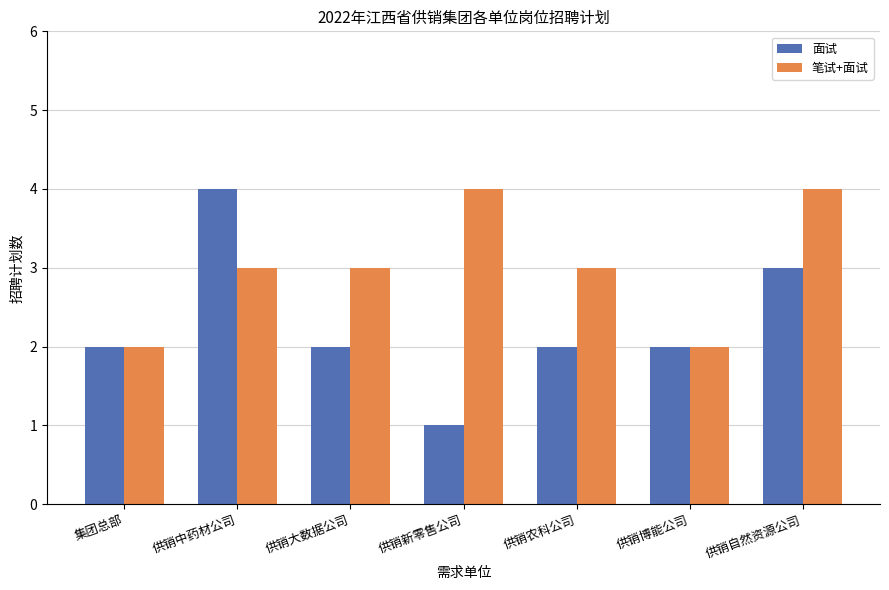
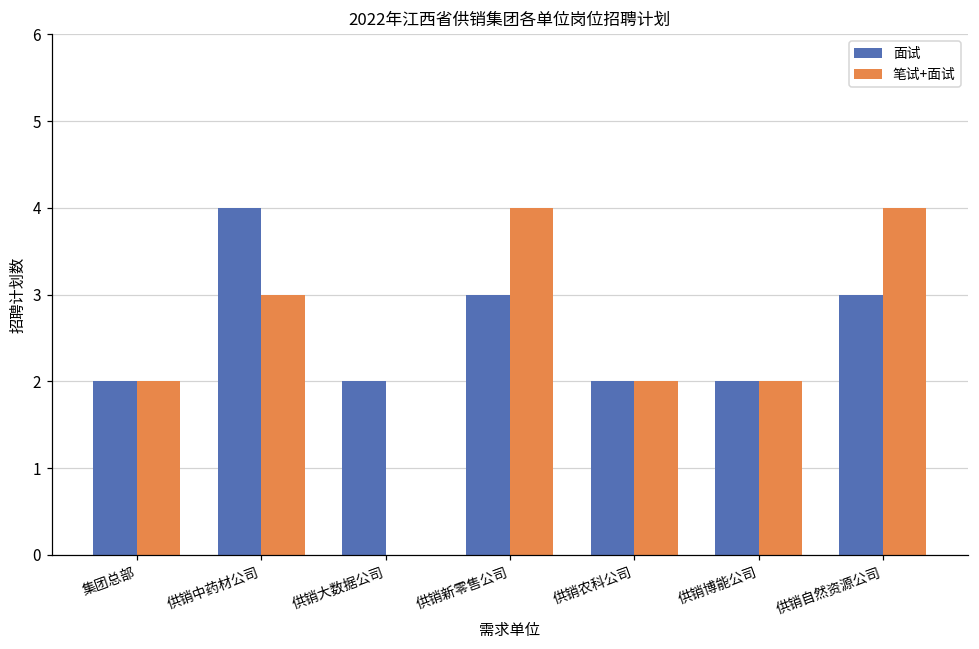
  {
    "面试": {
      "集团总部": 2,
      "供销中药材公司": 4,
      "供销大数据公司": 2,
-     "供销新零售公司": 1,
+     "供销新零售公司": 3,
      "供销农科公司": 2,
      "供销博能公司": 2,
      "供销自然资源公司": 3
    },
    "笔试+面试": {
      "集团总部": 2,
      "供销中药材公司": 3,
-     "供销大数据公司": 3,
+     "供销大数据公司": 0,
      "供销新零售公司": 4,
-     "供销农科公司": 3,
+     "供销农科公司": 2,
      "供销博能公司": 2,
      "供销自然资源公司": 4
    }
  }
